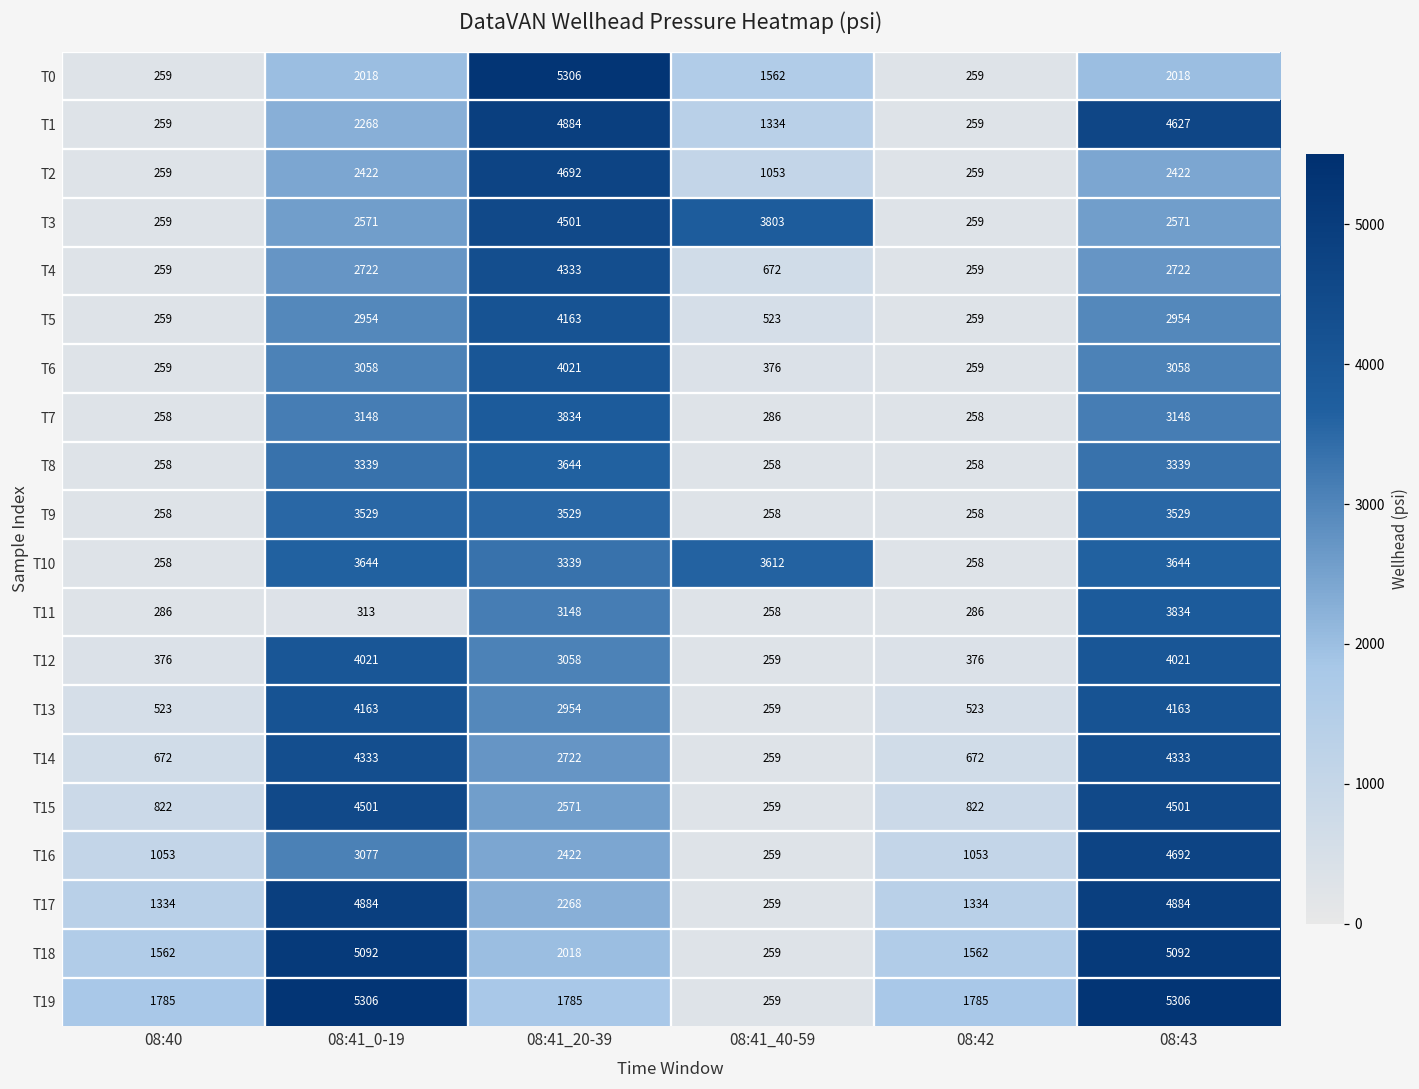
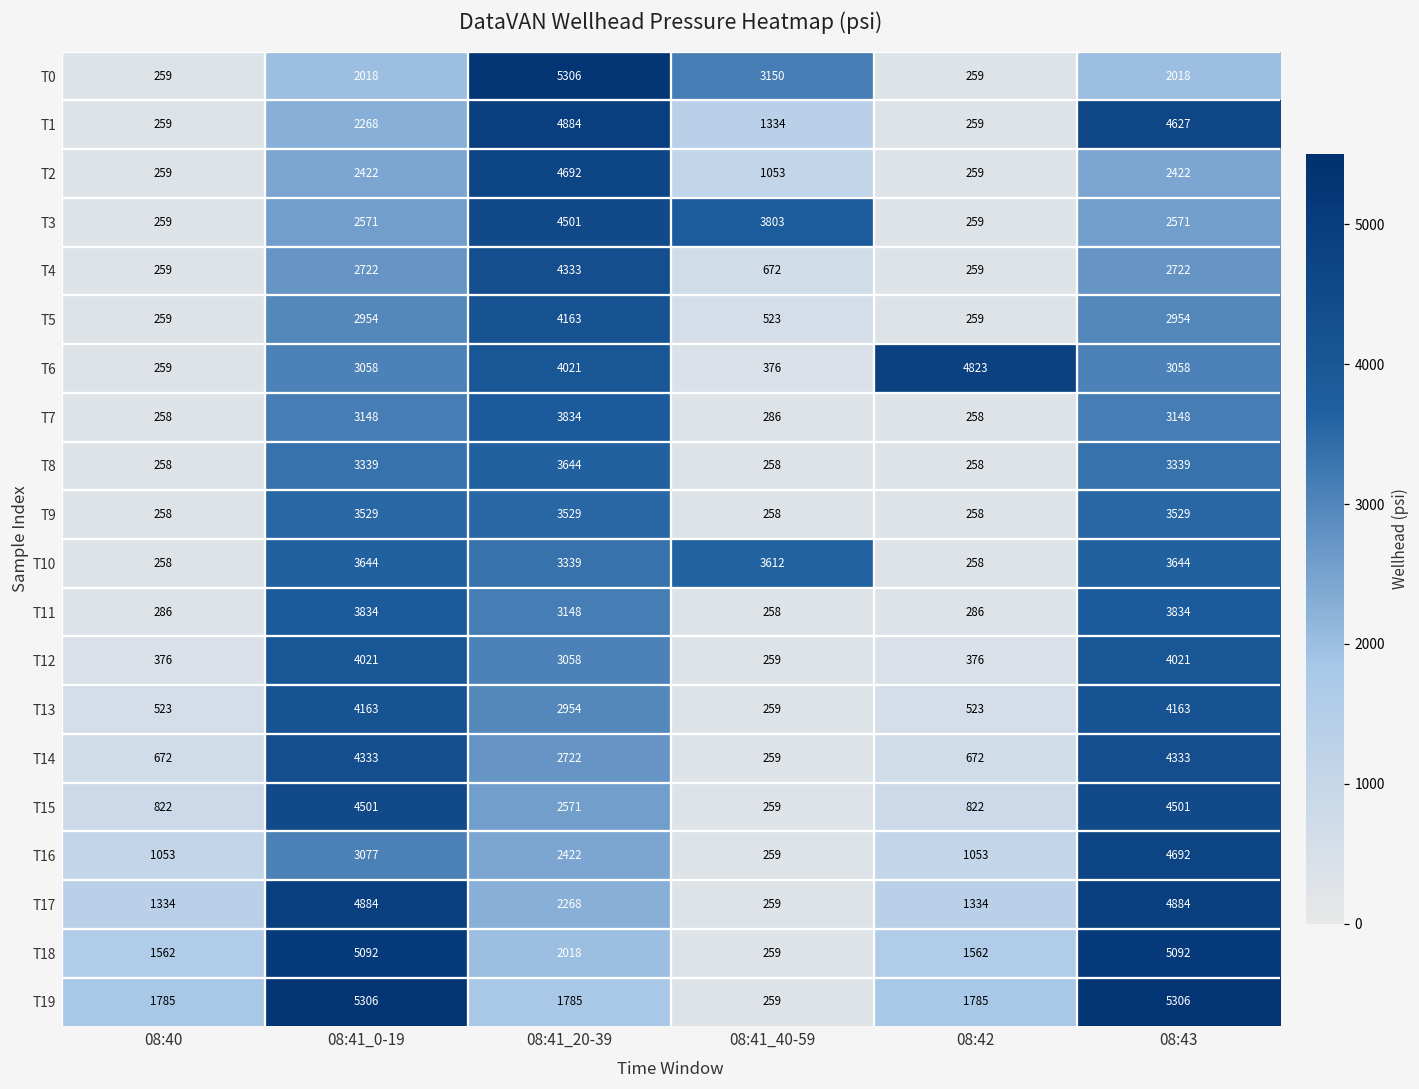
  {
    "T0": {
      "08:40": 259,
      "08:41_0-19": 2018,
      "08:41_20-39": 5306,
-     "08:41_40-59": 1562,
+     "08:41_40-59": 3150,
      "08:42": 259,
      "08:43": 2018
    },
    "T1": {
      "08:40": 259,
      "08:41_0-19": 2268,
      "08:41_20-39": 4884,
      "08:41_40-59": 1334,
      "08:42": 259,
      "08:43": 4627
    },
    "T2": {
      "08:40": 259,
      "08:41_0-19": 2422,
      "08:41_20-39": 4692,
      "08:41_40-59": 1053,
      "08:42": 259,
      "08:43": 2422
    },
    "T3": {
      "08:40": 259,
      "08:41_0-19": 2571,
      "08:41_20-39": 4501,
      "08:41_40-59": 3803,
      "08:42": 259,
      "08:43": 2571
    },
    "T4": {
      "08:40": 259,
      "08:41_0-19": 2722,
      "08:41_20-39": 4333,
      "08:41_40-59": 672,
      "08:42": 259,
      "08:43": 2722
    },
    "T5": {
      "08:40": 259,
      "08:41_0-19": 2954,
      "08:41_20-39": 4163,
      "08:41_40-59": 523,
      "08:42": 259,
      "08:43": 2954
    },
    "T6": {
      "08:40": 259,
      "08:41_0-19": 3058,
      "08:41_20-39": 4021,
      "08:41_40-59": 376,
-     "08:42": 259,
+     "08:42": 4823,
      "08:43": 3058
    },
    "T7": {
      "08:40": 258,
      "08:41_0-19": 3148,
      "08:41_20-39": 3834,
      "08:41_40-59": 286,
      "08:42": 258,
      "08:43": 3148
    },
    "T8": {
      "08:40": 258,
      "08:41_0-19": 3339,
      "08:41_20-39": 3644,
      "08:41_40-59": 258,
      "08:42": 258,
      "08:43": 3339
    },
    "T9": {
      "08:40": 258,
      "08:41_0-19": 3529,
      "08:41_20-39": 3529,
      "08:41_40-59": 258,
      "08:42": 258,
      "08:43": 3529
    },
    "T10": {
      "08:40": 258,
      "08:41_0-19": 3644,
      "08:41_20-39": 3339,
      "08:41_40-59": 3612,
      "08:42": 258,
      "08:43": 3644
    },
    "T11": {
      "08:40": 286,
-     "08:41_0-19": 313,
+     "08:41_0-19": 3834,
      "08:41_20-39": 3148,
      "08:41_40-59": 258,
      "08:42": 286,
      "08:43": 3834
    },
    "T12": {
      "08:40": 376,
      "08:41_0-19": 4021,
      "08:41_20-39": 3058,
      "08:41_40-59": 259,
      "08:42": 376,
      "08:43": 4021
    },
    "T13": {
      "08:40": 523,
      "08:41_0-19": 4163,
      "08:41_20-39": 2954,
      "08:41_40-59": 259,
      "08:42": 523,
      "08:43": 4163
    },
    "T14": {
      "08:40": 672,
      "08:41_0-19": 4333,
      "08:41_20-39": 2722,
      "08:41_40-59": 259,
      "08:42": 672,
      "08:43": 4333
    },
    "T15": {
      "08:40": 822,
      "08:41_0-19": 4501,
      "08:41_20-39": 2571,
      "08:41_40-59": 259,
      "08:42": 822,
      "08:43": 4501
    },
    "T16": {
      "08:40": 1053,
      "08:41_0-19": 3077,
      "08:41_20-39": 2422,
      "08:41_40-59": 259,
      "08:42": 1053,
      "08:43": 4692
    },
    "T17": {
      "08:40": 1334,
      "08:41_0-19": 4884,
      "08:41_20-39": 2268,
      "08:41_40-59": 259,
      "08:42": 1334,
      "08:43": 4884
    },
    "T18": {
      "08:40": 1562,
      "08:41_0-19": 5092,
      "08:41_20-39": 2018,
      "08:41_40-59": 259,
      "08:42": 1562,
      "08:43": 5092
    },
    "T19": {
      "08:40": 1785,
      "08:41_0-19": 5306,
      "08:41_20-39": 1785,
      "08:41_40-59": 259,
      "08:42": 1785,
      "08:43": 5306
    }
  }
